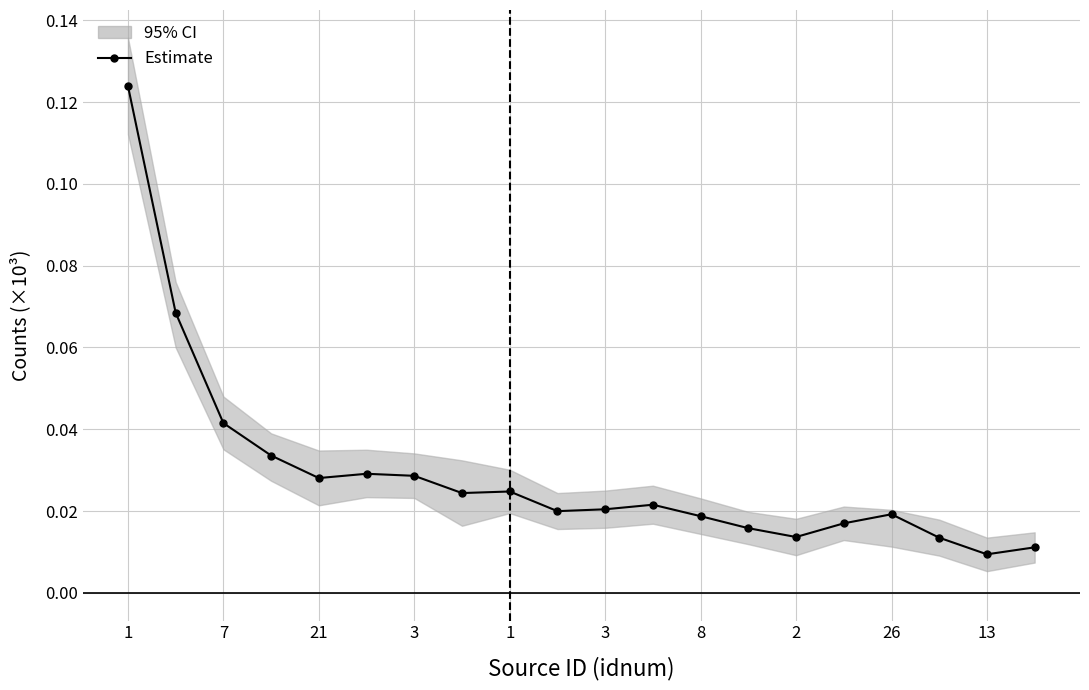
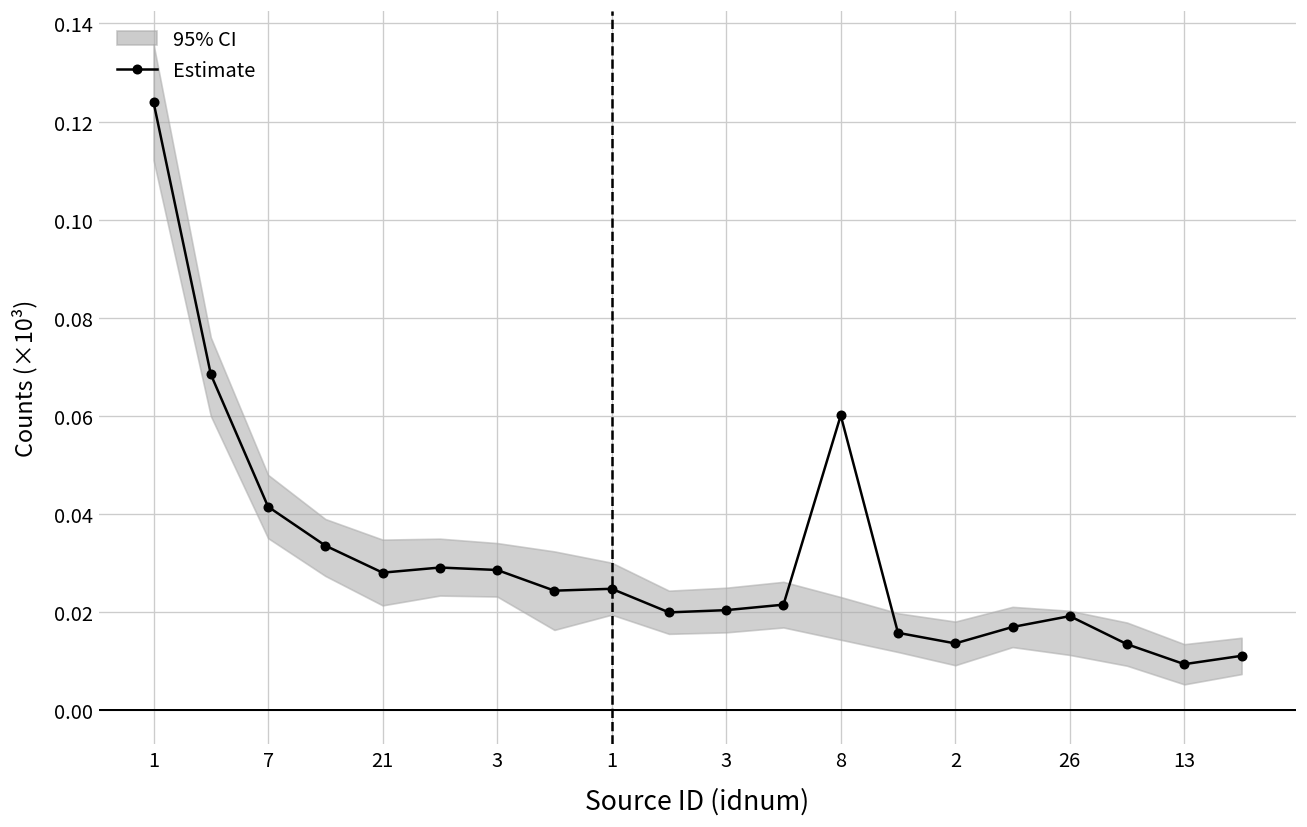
  {
    "Estimate": {
      "21": 0.028,
-     "8": 0.019,
+     "8": 0.060,
      "2": 0.014,
      "26": 0.019
    }
  }
